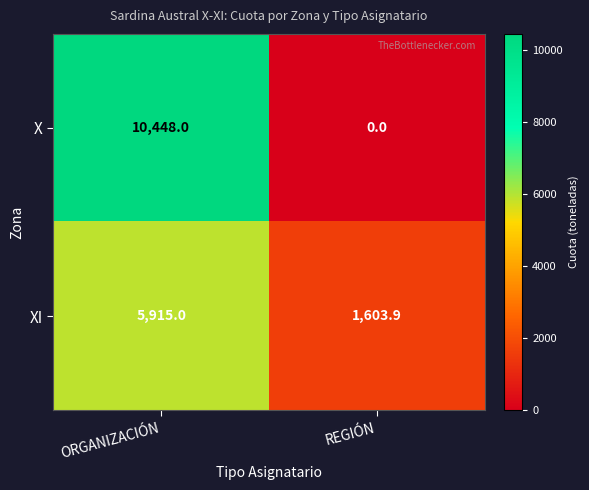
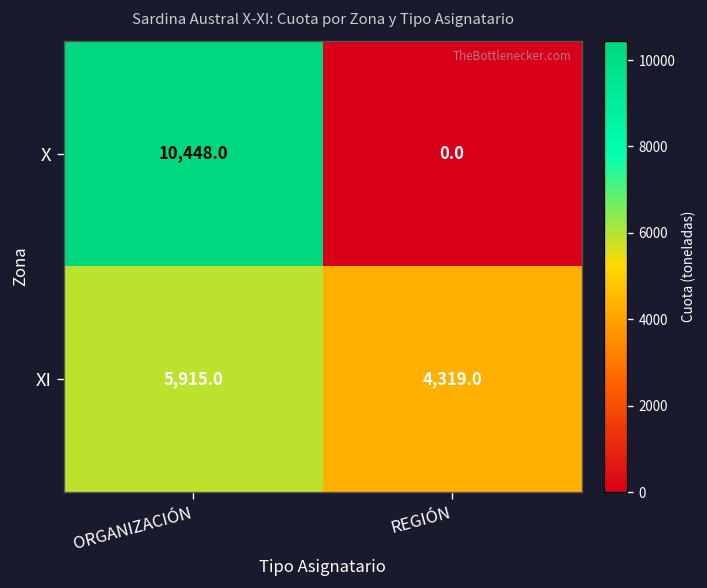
  {
    "X": {
      "ORGANIZACIÓN": "10,448.0"
    },
    "XI": {
      "ORGANIZACIÓN": "5,915.0",
-     "REGIÓN": "1,603.9"
+     "REGIÓN": "4,319.0"
    }
  }
